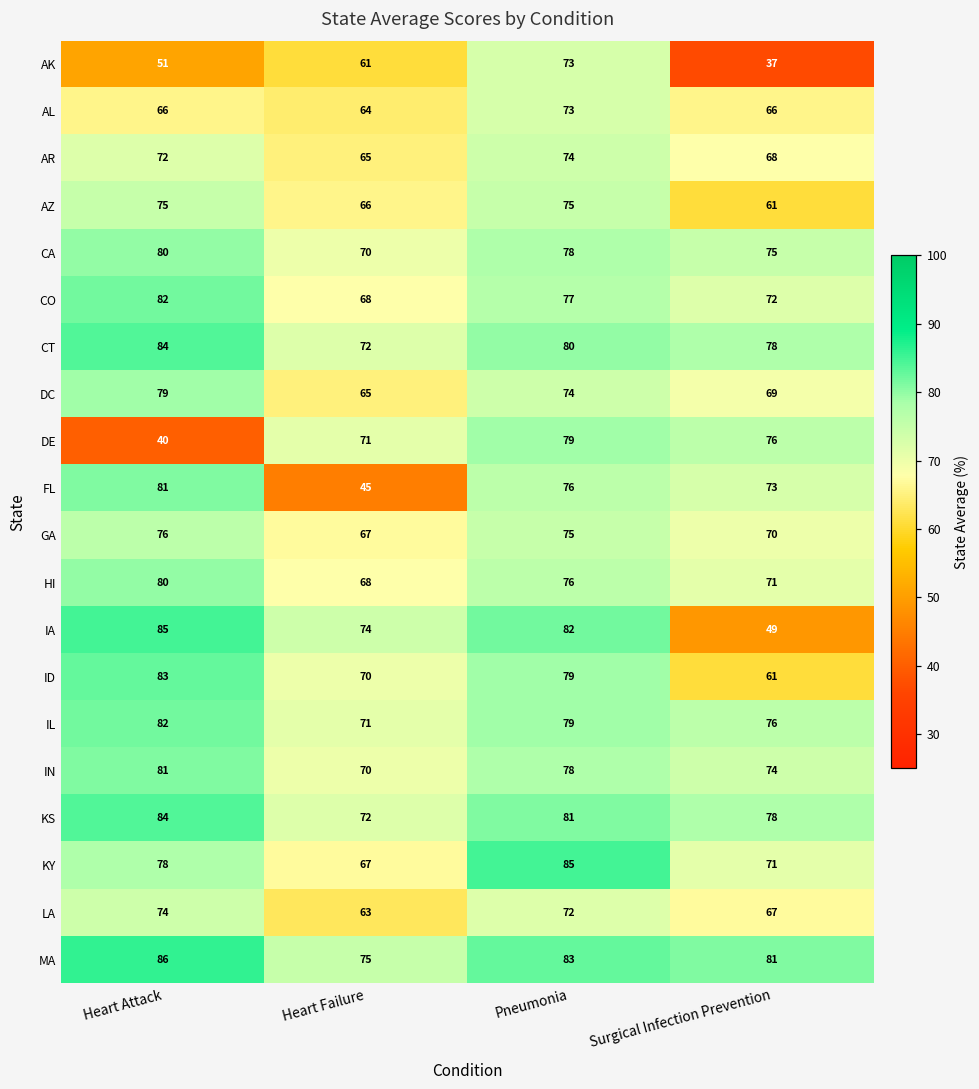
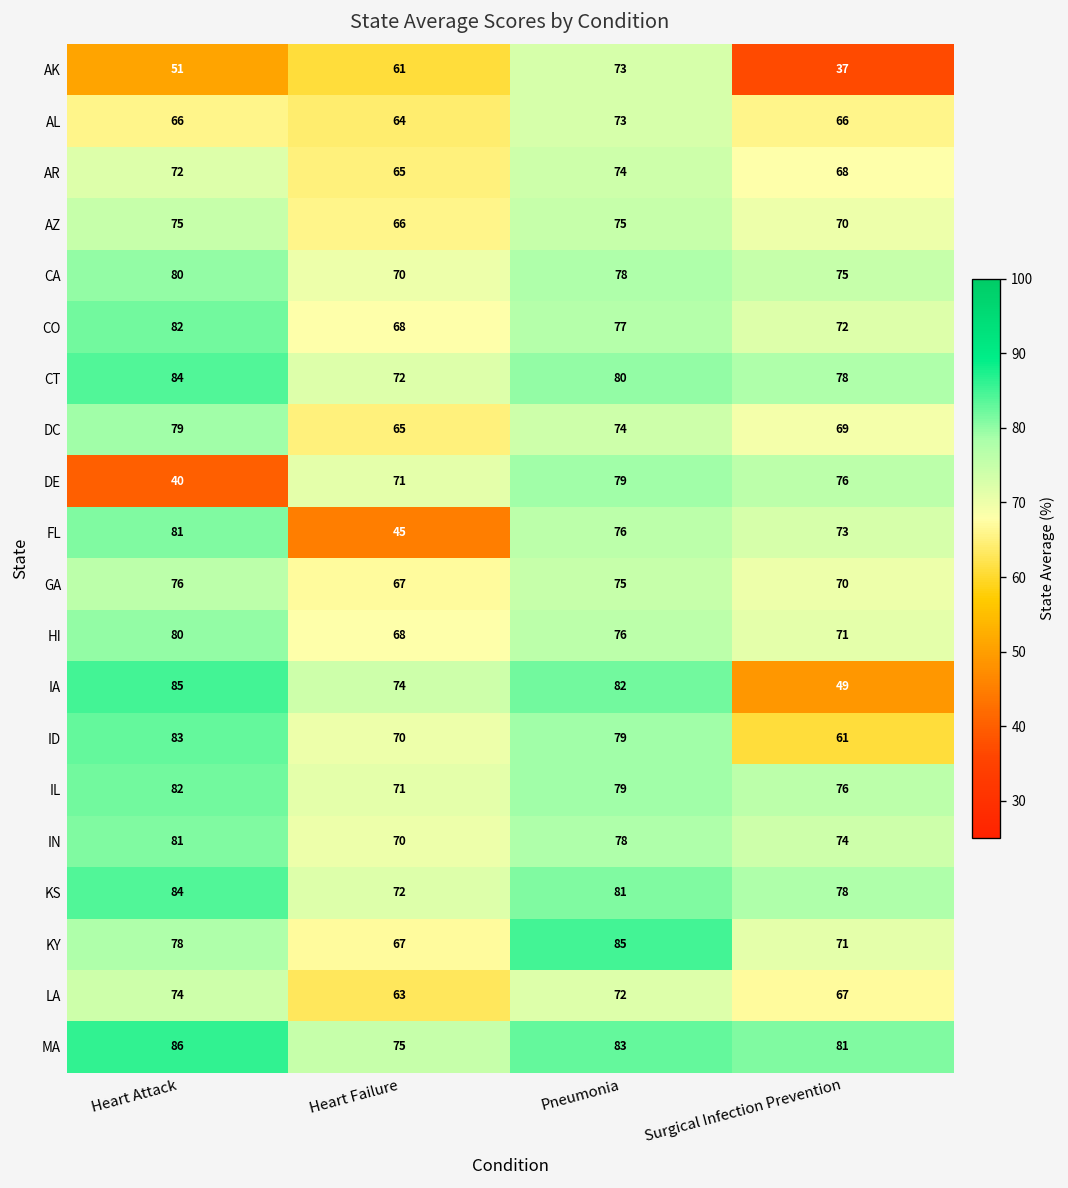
  {
    "AK": {
      "Heart Attack": 51,
      "Heart Failure": 61,
      "Pneumonia": 73,
      "Surgical Infection Prevention": 37
    },
    "AL": {
      "Heart Attack": 66,
      "Heart Failure": 64,
      "Pneumonia": 73,
      "Surgical Infection Prevention": 66
    },
    "AR": {
      "Heart Attack": 72,
      "Heart Failure": 65,
      "Pneumonia": 74,
      "Surgical Infection Prevention": 68
    },
    "AZ": {
      "Heart Attack": 75,
      "Heart Failure": 66,
      "Pneumonia": 75,
-     "Surgical Infection Prevention": 61
+     "Surgical Infection Prevention": 70
    },
    "CA": {
      "Heart Attack": 80,
      "Heart Failure": 70,
      "Pneumonia": 78,
      "Surgical Infection Prevention": 75
    },
    "CO": {
      "Heart Attack": 82,
      "Heart Failure": 68,
      "Pneumonia": 77,
      "Surgical Infection Prevention": 72
    },
    "CT": {
      "Heart Attack": 84,
      "Heart Failure": 72,
      "Pneumonia": 80,
      "Surgical Infection Prevention": 78
    },
    "DC": {
      "Heart Attack": 79,
      "Heart Failure": 65,
      "Pneumonia": 74,
      "Surgical Infection Prevention": 69
    },
    "DE": {
      "Heart Attack": 40,
      "Heart Failure": 71,
      "Pneumonia": 79,
      "Surgical Infection Prevention": 76
    },
    "FL": {
      "Heart Attack": 81,
      "Heart Failure": 45,
      "Pneumonia": 76,
      "Surgical Infection Prevention": 73
    },
    "GA": {
      "Heart Attack": 76,
      "Heart Failure": 67,
      "Pneumonia": 75,
      "Surgical Infection Prevention": 70
    },
    "HI": {
      "Heart Attack": 80,
      "Heart Failure": 68,
      "Pneumonia": 76,
      "Surgical Infection Prevention": 71
    },
    "IA": {
      "Heart Attack": 85,
      "Heart Failure": 74,
      "Pneumonia": 82,
      "Surgical Infection Prevention": 49
    },
    "ID": {
      "Heart Attack": 83,
      "Heart Failure": 70,
      "Pneumonia": 79,
      "Surgical Infection Prevention": 61
    },
    "IL": {
      "Heart Attack": 82,
      "Heart Failure": 71,
      "Pneumonia": 79,
      "Surgical Infection Prevention": 76
    },
    "IN": {
      "Heart Attack": 81,
      "Heart Failure": 70,
      "Pneumonia": 78,
      "Surgical Infection Prevention": 74
    },
    "KS": {
      "Heart Attack": 84,
      "Heart Failure": 72,
      "Pneumonia": 81,
      "Surgical Infection Prevention": 78
    },
    "KY": {
      "Heart Attack": 78,
      "Heart Failure": 67,
      "Pneumonia": 85,
      "Surgical Infection Prevention": 71
    },
    "LA": {
      "Heart Attack": 74,
      "Heart Failure": 63,
      "Pneumonia": 72,
      "Surgical Infection Prevention": 67
    },
    "MA": {
      "Heart Attack": 86,
      "Heart Failure": 75,
      "Pneumonia": 83,
      "Surgical Infection Prevention": 81
    }
  }
